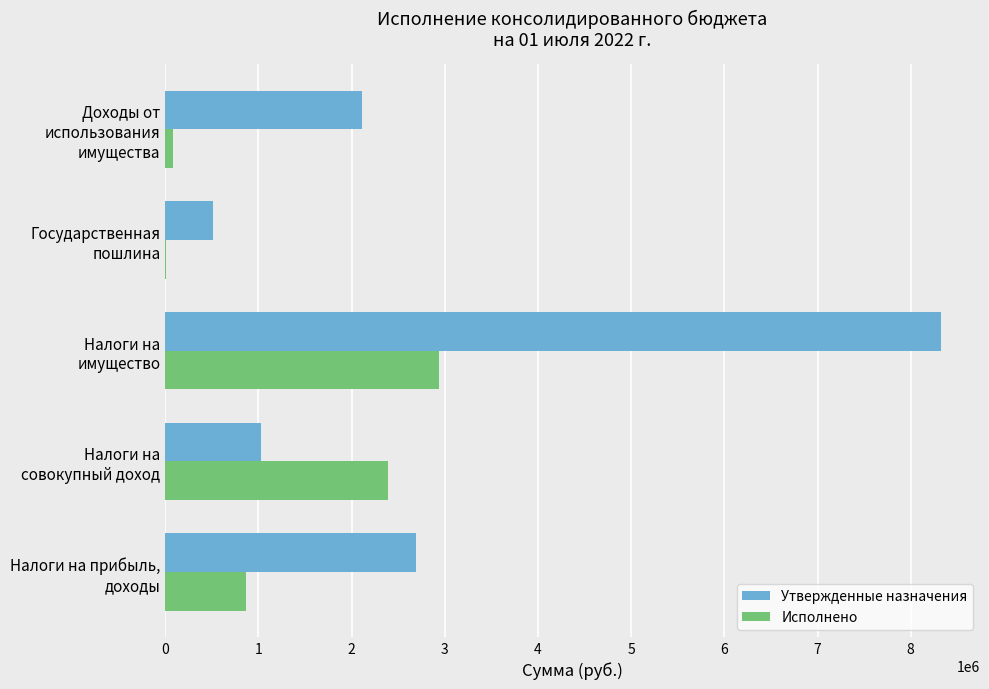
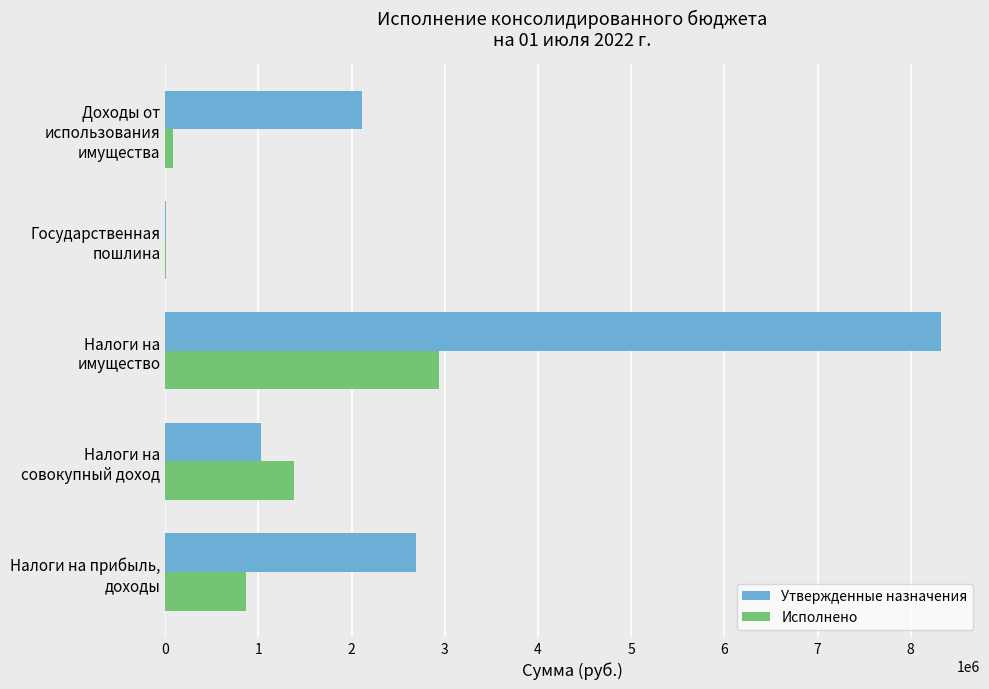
  {
    "Утвержденные назначения": {
      "Доходы от использования имущества": 2100000,
-     "Государственная пошлина": 500000,
+     "Государственная пошлина": 0,
      "Налоги на имущество": 8300000,
      "Налоги на совокупный доход": 1000000,
      "Налоги на прибыль, доходы": 2700000
    },
    "Исполнено": {
      "Доходы от использования имущества": 100000,
      "Налоги на имущество": 2900000,
-     "Налоги на совокупный доход": 2400000,
+     "Налоги на совокупный доход": 1400000,
      "Налоги на прибыль, доходы": 900000
    }
  }
